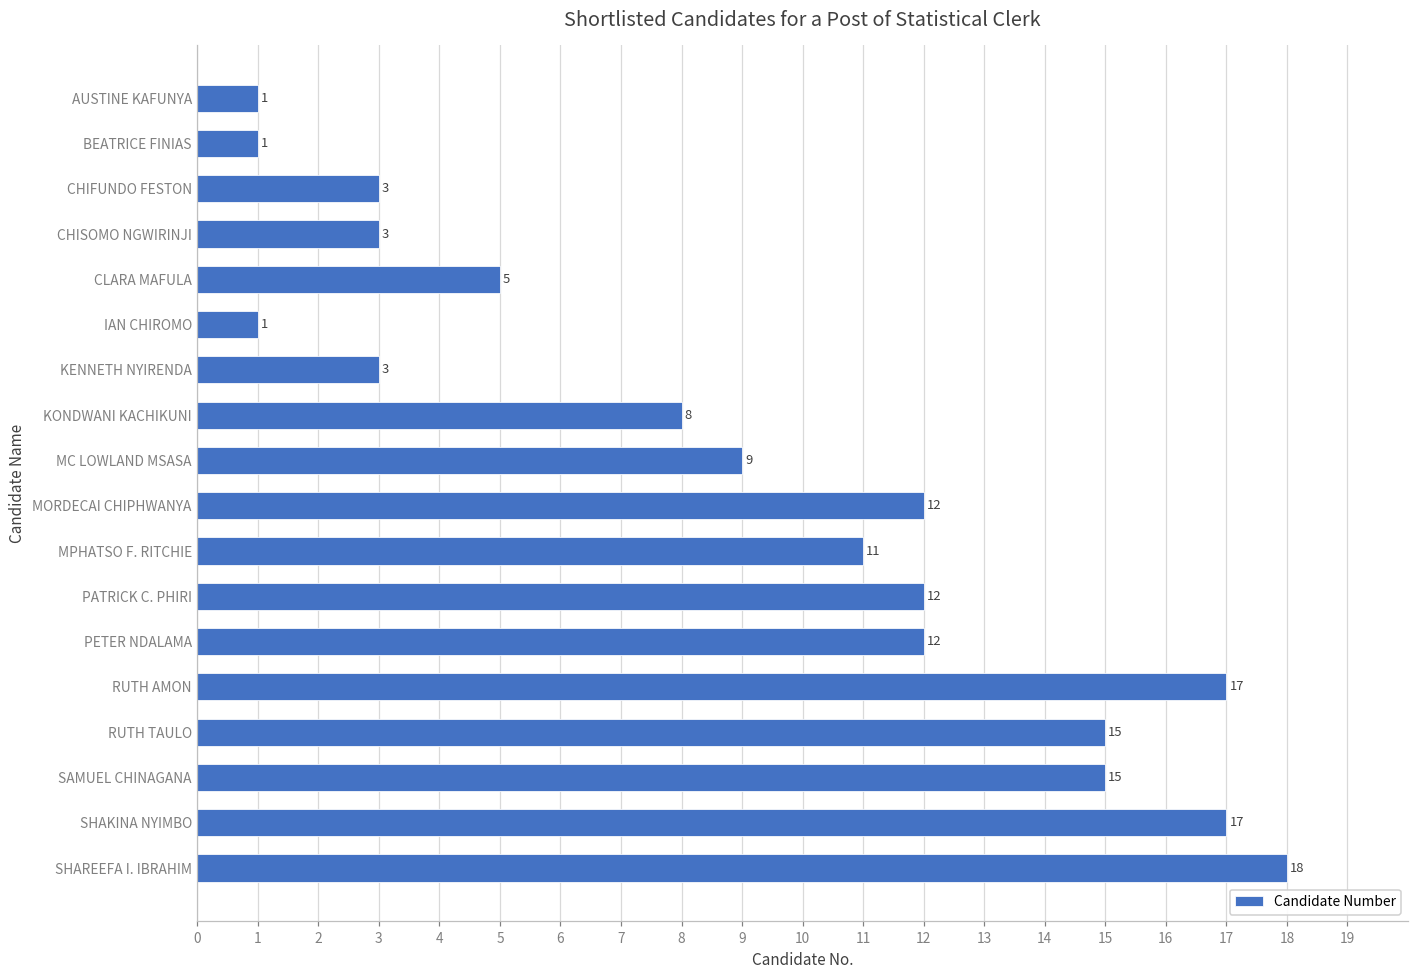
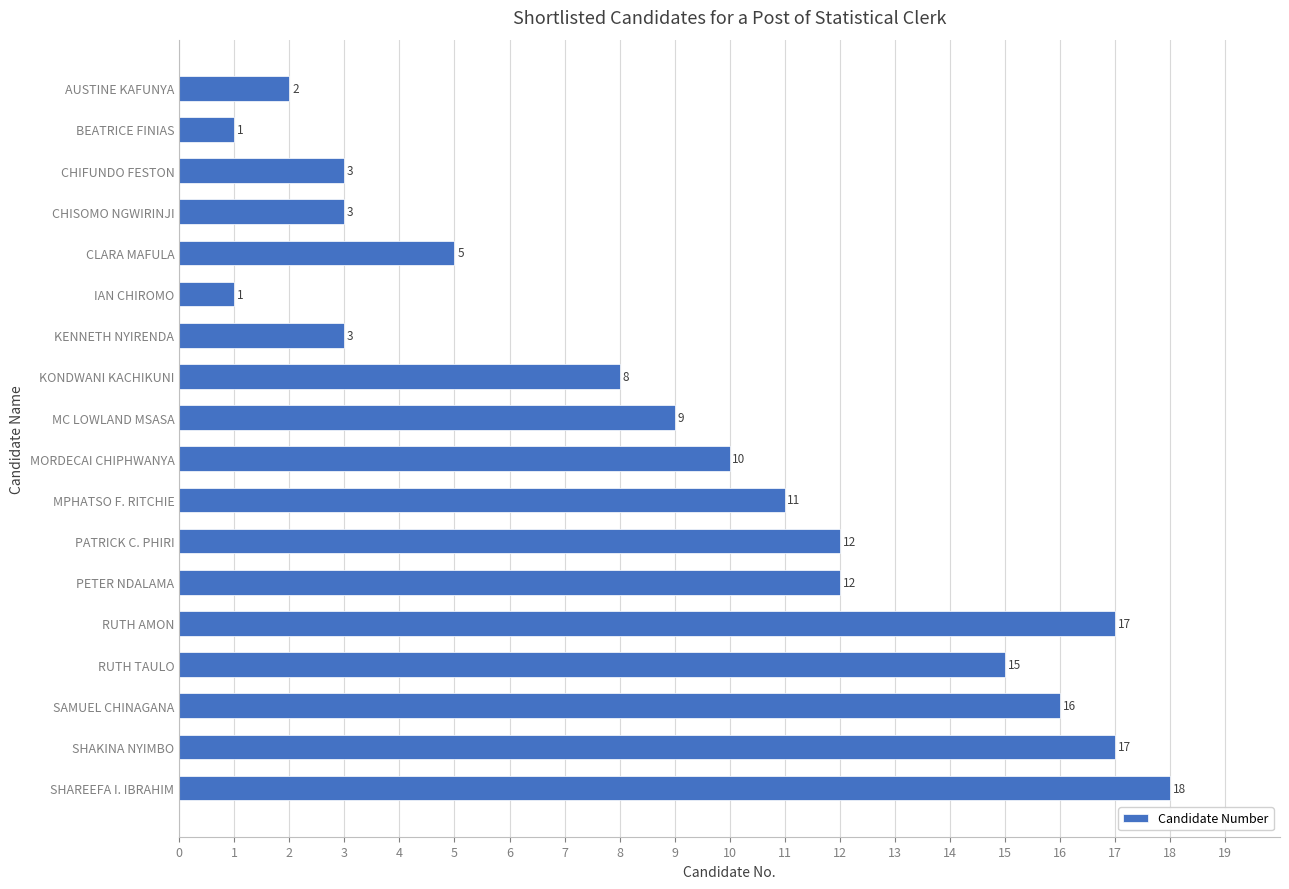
  {
-   "AUSTINE KAFUNYA": 1,
+   "AUSTINE KAFUNYA": 2,
    "BEATRICE FINIAS": 1,
    "CHIFUNDO FESTON": 3,
    "CHISOMO NGWIRINJI": 3,
    "CLARA MAFULA": 5,
    "IAN CHIROMO": 1,
    "KENNETH NYIRENDA": 3,
    "KONDWANI KACHIKUNI": 8,
    "MC LOWLAND MSASA": 9,
-   "MORDECAI CHIPHWANYA": 12,
+   "MORDECAI CHIPHWANYA": 10,
    "MPHATSO F. RITCHIE": 11,
    "PATRICK C. PHIRI": 12,
    "PETER NDALAMA": 12,
    "RUTH AMON": 17,
    "RUTH TAULO": 15,
-   "SAMUEL CHINAGANA": 15,
+   "SAMUEL CHINAGANA": 16,
    "SHAKINA NYIMBO": 17,
    "SHAREEFA I. IBRAHIM": 18
  }
